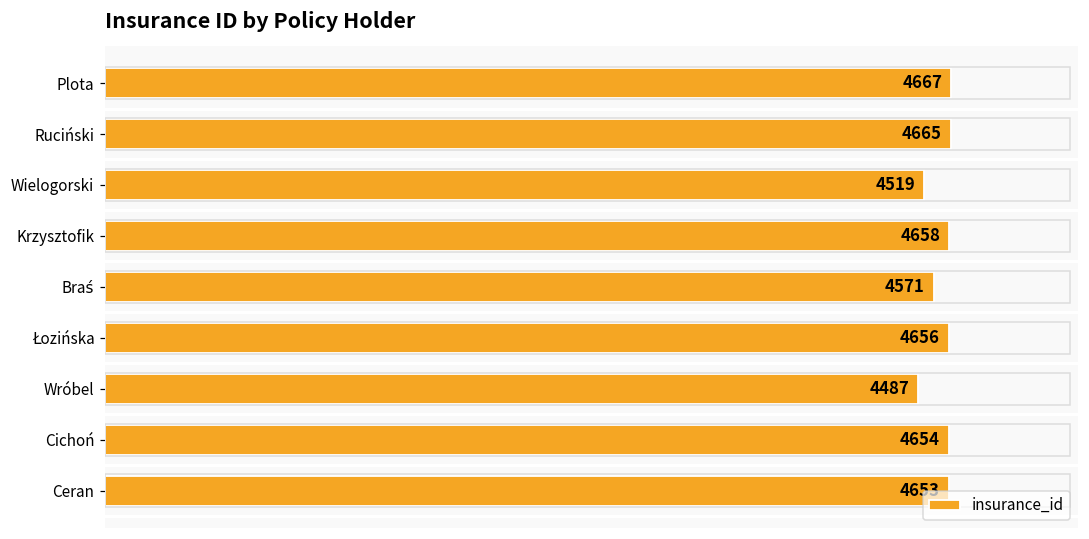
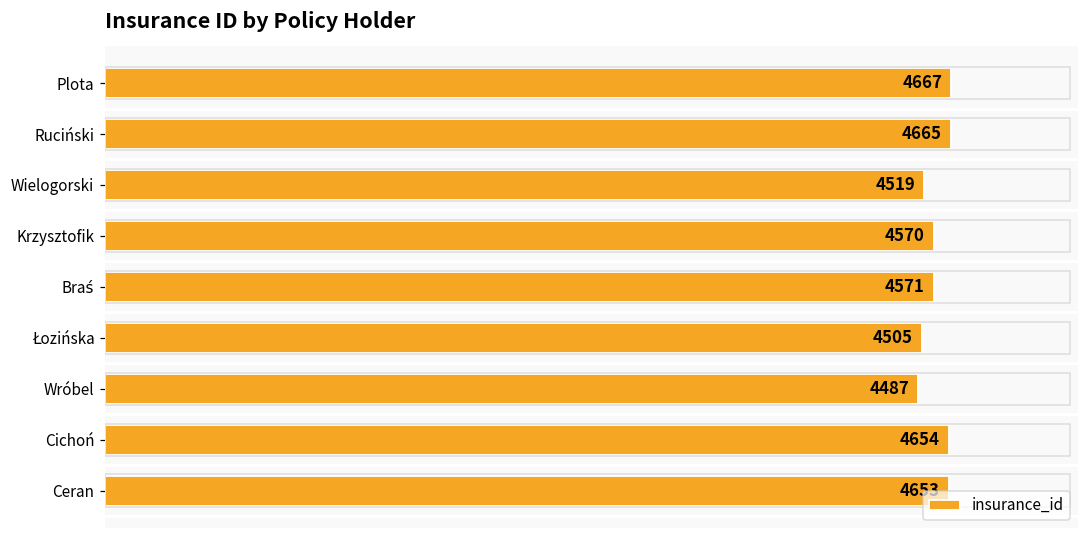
  {
    "Plota": 4667,
    "Ruciński": 4665,
    "Wielogorski": 4519,
-   "Krzysztofik": 4658,
+   "Krzysztofik": 4570,
    "Braś": 4571,
-   "Łozińska": 4656,
+   "Łozińska": 4505,
    "Wróbel": 4487,
    "Cichoń": 4654
  }
